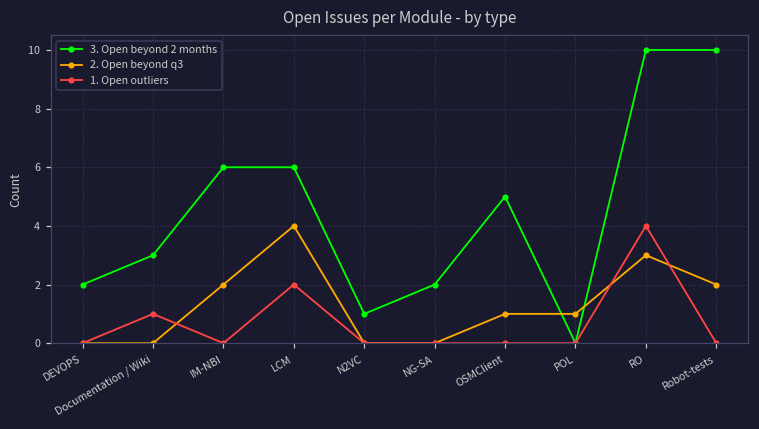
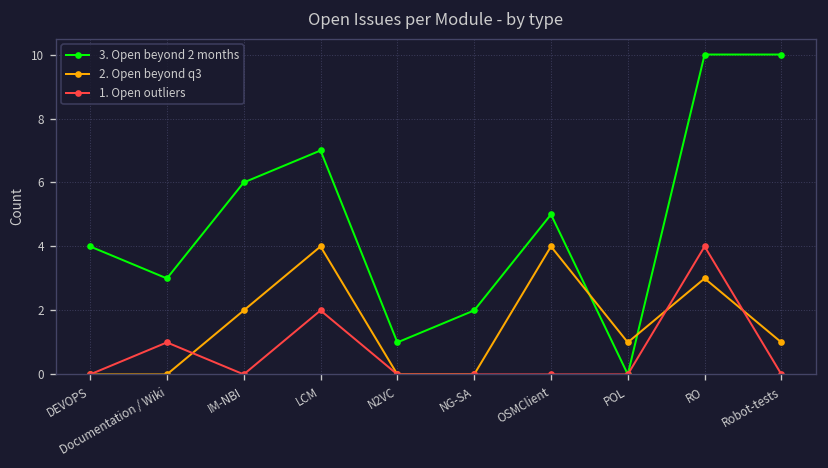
  {
    "3. Open beyond 2 months": {
-     "DEVOPS": 2,
+     "DEVOPS": 4,
      "Documentation / Wiki": 3,
      "IM-NBI": 6,
-     "LCM": 6,
+     "LCM": 7,
      "N2VC": 1,
      "NG-SA": 2,
      "OSMClient": 5,
      "RO": 10,
      "Robot-tests": 10
    },
    "2. Open beyond q3": {
      "Documentation / Wiki": 0,
      "IM-NBI": 2,
      "LCM": 4,
-     "OSMClient": 1,
+     "OSMClient": 4,
      "POL": 1,
      "RO": 3,
-     "Robot-tests": 2
+     "Robot-tests": 1
    },
    "1. Open outliers": {
      "Documentation / Wiki": 1,
      "IM-NBI": 0,
      "LCM": 2,
      "OSMClient": 0,
      "RO": 4,
      "Robot-tests": 0
    }
  }
